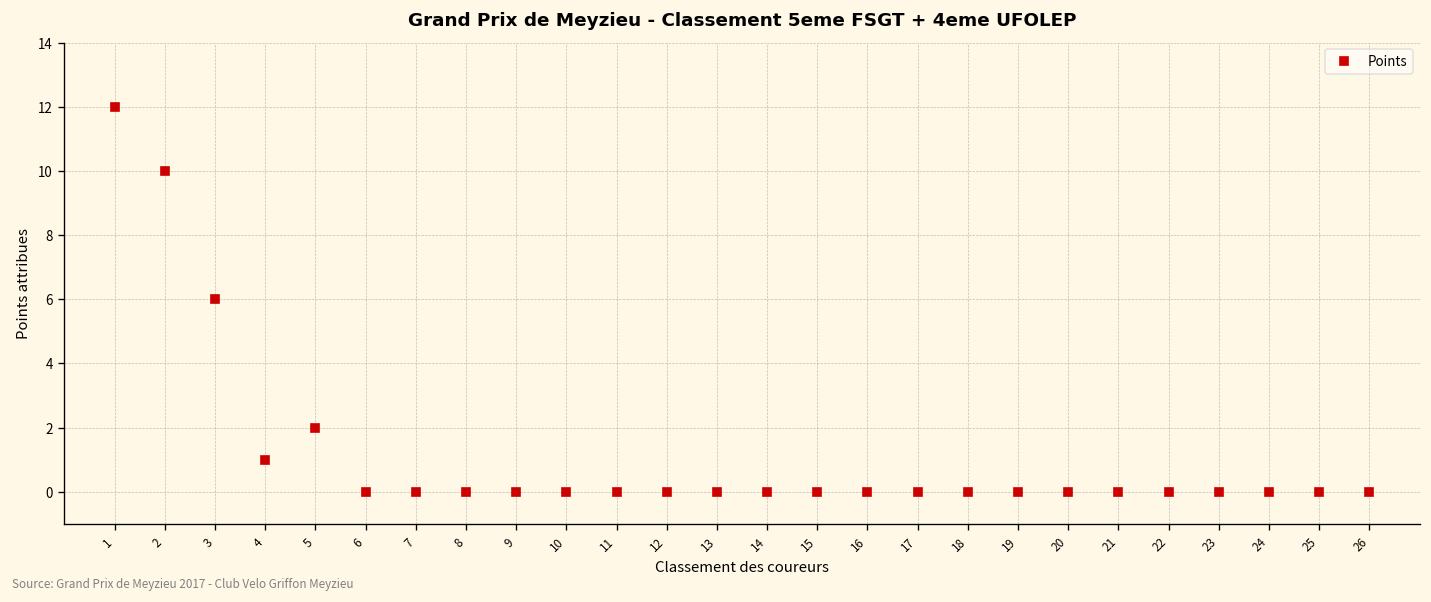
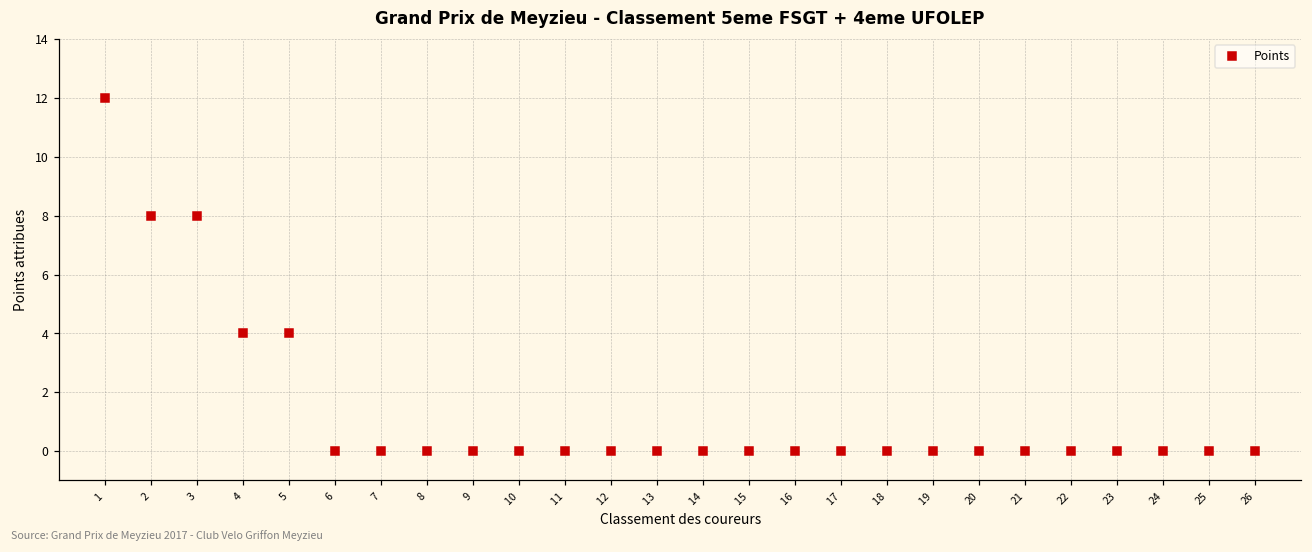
  {
    "1": 12,
-   "2": 10,
-   "3": 6,
-   "4": 1,
-   "5": 2,
+   "2": 8,
+   "3": 8,
+   "4": 4,
+   "5": 4,
    "6": 0,
    "7": 0,
    "8": 0,
    "9": 0,
    "10": 0,
    "11": 0,
    "12": 0,
    "13": 0,
    "14": 0,
    "15": 0,
    "16": 0,
    "17": 0,
    "18": 0,
    "19": 0,
    "20": 0,
    "21": 0,
    "22": 0,
    "23": 0,
    "24": 0,
    "25": 0,
    "26": 0
  }
